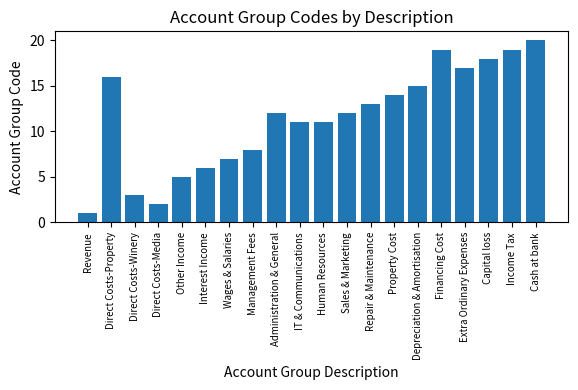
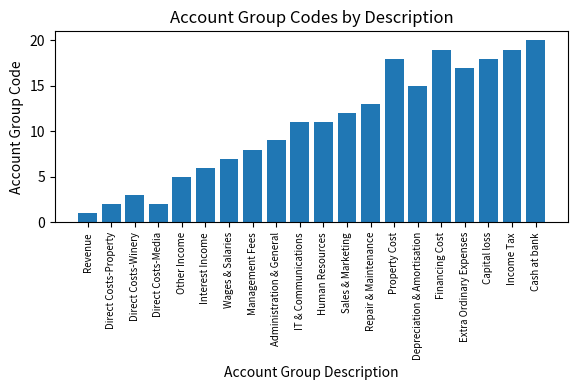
  {
    "Revenue": 1,
-   "Direct Costs-Property": 16,
+   "Direct Costs-Property": 2,
    "Direct Costs-Winery": 3,
    "Direct Costs-Media": 2,
    "Other Income": 5,
    "Interest Income": 6,
    "Wages & Salaries": 7,
    "Management Fees": 8,
-   "Administration & General": 12,
+   "Administration & General": 9,
    "IT & Communications": 11,
    "Human Resources": 11,
    "Sales & Marketing": 12,
    "Repair & Maintenance": 13,
-   "Property Cost": 14,
+   "Property Cost": 18,
    "Depreciation & Amortisation": 15,
    "Financing Cost": 19,
    "Extra Ordinary Expenses": 17,
    "Capital loss": 18,
    "Income Tax": 19,
    "Cash at bank": 20
  }
